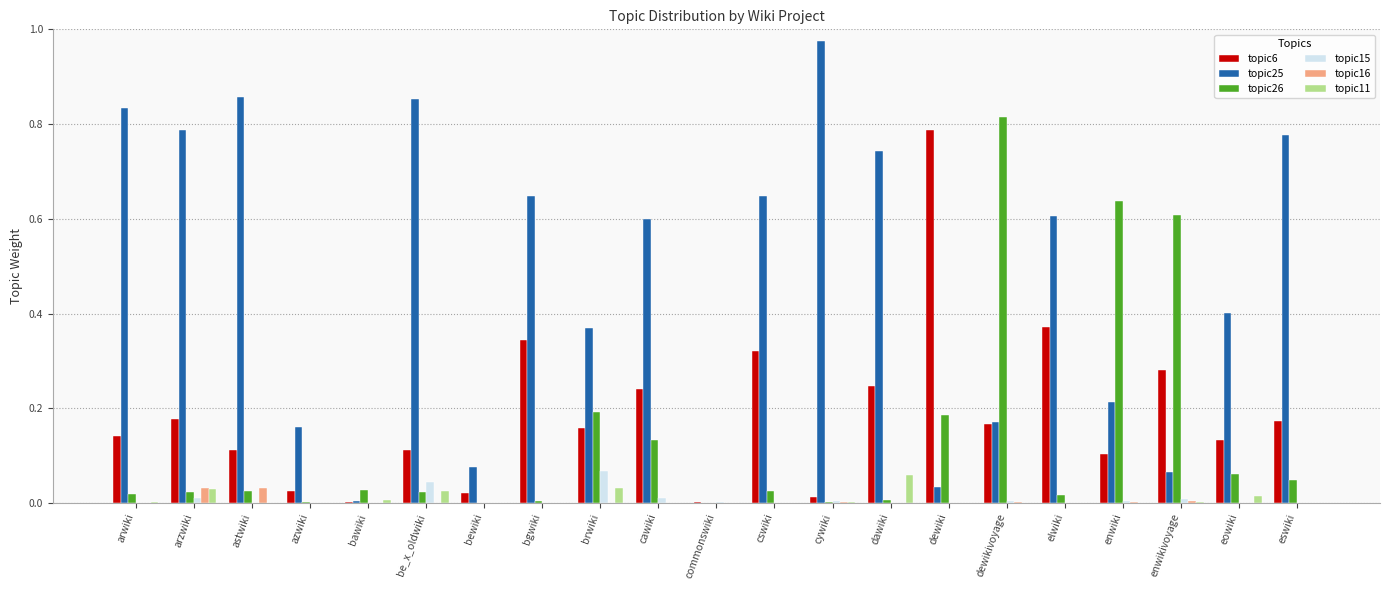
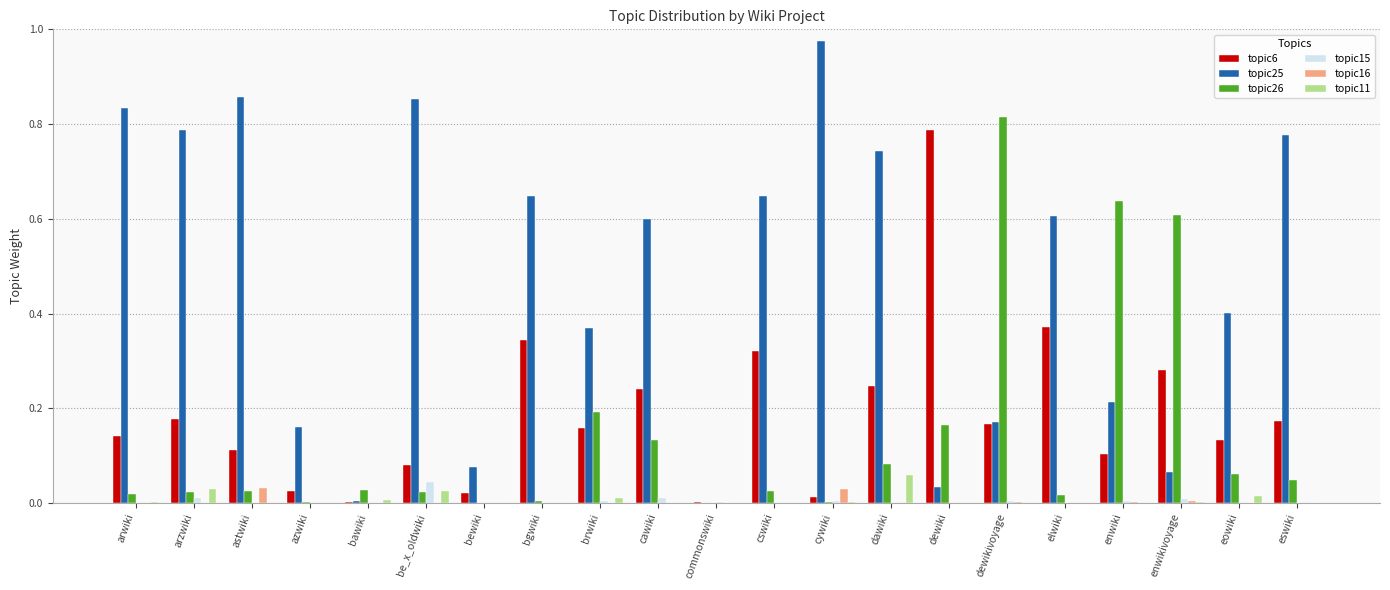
  {
    "topic6": {
      "arwiki": 0.14,
      "arzwiki": 0.18,
      "astwiki": 0.11,
      "azwiki": 0.02,
-     "be_x_oldwiki": 0.11,
+     "be_x_oldwiki": 0.08,
      "bewiki": 0.02,
      "bgwiki": 0.35,
      "brwiki": 0.16,
      "cawiki": 0.24,
      "cswiki": 0.32,
      "cywiki": 0.01,
      "dawiki": 0.25,
      "dewiki": 0.79,
      "dewikivoyage": 0.17,
      "elwiki": 0.37,
      "enwiki": 0.10,
      "enwikivoyage": 0.28,
      "eowiki": 0.13,
      "eswiki": 0.17
    },
    "topic25": {
      "arwiki": 0.83,
      "arzwiki": 0.79,
      "astwiki": 0.86,
      "azwiki": 0.16,
      "be_x_oldwiki": 0.85,
      "bewiki": 0.08,
      "bgwiki": 0.65,
      "brwiki": 0.37,
      "cawiki": 0.60,
      "cswiki": 0.65,
      "cywiki": 0.97,
      "dawiki": 0.74,
      "dewiki": 0.03,
      "dewikivoyage": 0.17,
      "elwiki": 0.61,
      "enwiki": 0.21,
      "enwikivoyage": 0.06,
      "eowiki": 0.40,
      "eswiki": 0.78
    },
    "topic26": {
      "arwiki": 0.02,
      "arzwiki": 0.02,
      "astwiki": 0.02,
      "bawiki": 0.03,
      "be_x_oldwiki": 0.02,
      "brwiki": 0.19,
      "cawiki": 0.13,
      "cswiki": 0.03,
-     "dawiki": 0.01,
-     "dewiki": 0.19,
+     "dawiki": 0.08,
+     "dewiki": 0.17,
      "dewikivoyage": 0.81,
      "elwiki": 0.02,
      "enwiki": 0.64,
      "enwikivoyage": 0.61,
      "eowiki": 0.06,
      "eswiki": 0.05
    },
    "topic15": {
      "arzwiki": 0.01,
      "be_x_oldwiki": 0.04,
      "bgwiki": 0.00,
-     "brwiki": 0.07,
+     "brwiki": 0.00,
      "cawiki": 0.01,
      "dawiki": 0.00,
      "enwikivoyage": 0.01
    },
    "topic16": {
-     "arzwiki": 0.03,
+     "arzwiki": 0.00,
      "astwiki": 0.03,
      "be_x_oldwiki": 0.00,
      "bewiki": 0.00,
      "bgwiki": 0.00,
      "brwiki": 0.00,
-     "cywiki": 0.00,
+     "cywiki": 0.03,
      "dawiki": 0.00
    },
    "topic11": {
      "arzwiki": 0.03,
      "bawiki": 0.01,
      "be_x_oldwiki": 0.02,
      "bewiki": 0.00,
      "bgwiki": 0.00,
-     "brwiki": 0.03,
+     "brwiki": 0.01,
      "dawiki": 0.06,
      "dewiki": 0.00,
      "elwiki": 0.00,
      "enwiki": 0.00,
      "eowiki": 0.02
    }
  }
